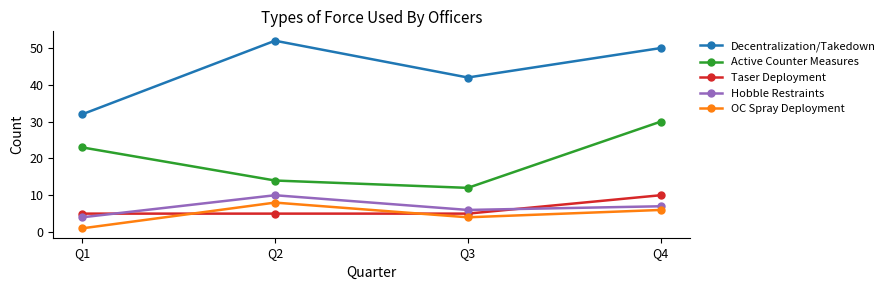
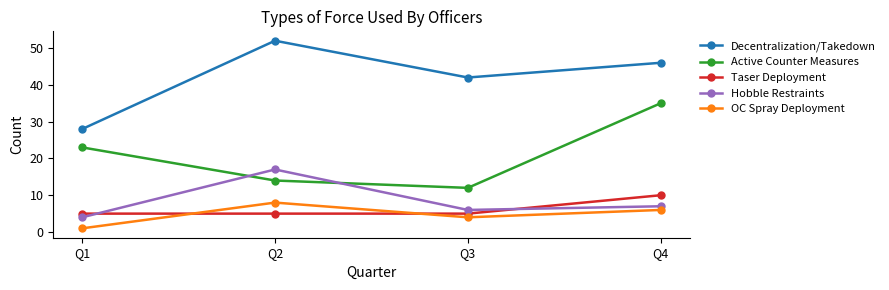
  {
    "Decentralization/Takedown": {
-     "Q1": 32,
+     "Q1": 28,
      "Q2": 52,
      "Q3": 42,
-     "Q4": 50
+     "Q4": 46
    },
    "Active Counter Measures": {
      "Q1": 23,
      "Q2": 14,
      "Q3": 12,
-     "Q4": 30
+     "Q4": 35
    },
    "Taser Deployment": {
      "Q1": 5,
      "Q2": 5,
      "Q3": 5,
      "Q4": 10
    },
    "Hobble Restraints": {
      "Q1": 4,
-     "Q2": 10,
+     "Q2": 17,
      "Q3": 6,
      "Q4": 7
    },
    "OC Spray Deployment": {
      "Q1": 1,
      "Q2": 8,
      "Q3": 4,
      "Q4": 6
    }
  }
